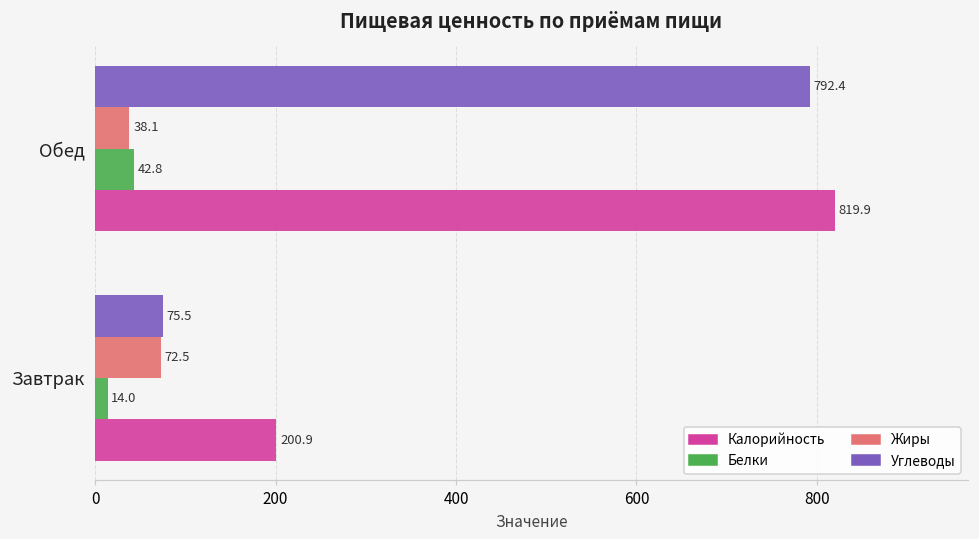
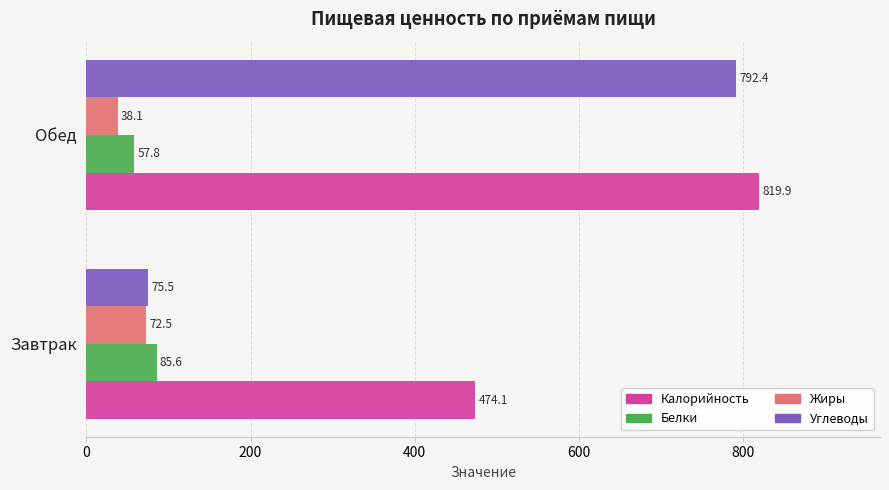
  {
    "Калорийность": {
      "Обед": 819.9,
-     "Завтрак": 200.9
+     "Завтрак": 474.1
    },
    "Белки": {
-     "Обед": 42.8,
-     "Завтрак": 14.0
+     "Обед": 57.8,
+     "Завтрак": 85.6
    },
    "Жиры": {
      "Обед": 38.1,
      "Завтрак": 72.5
    },
    "Углеводы": {
      "Обед": 792.4,
      "Завтрак": 75.5
    }
  }
